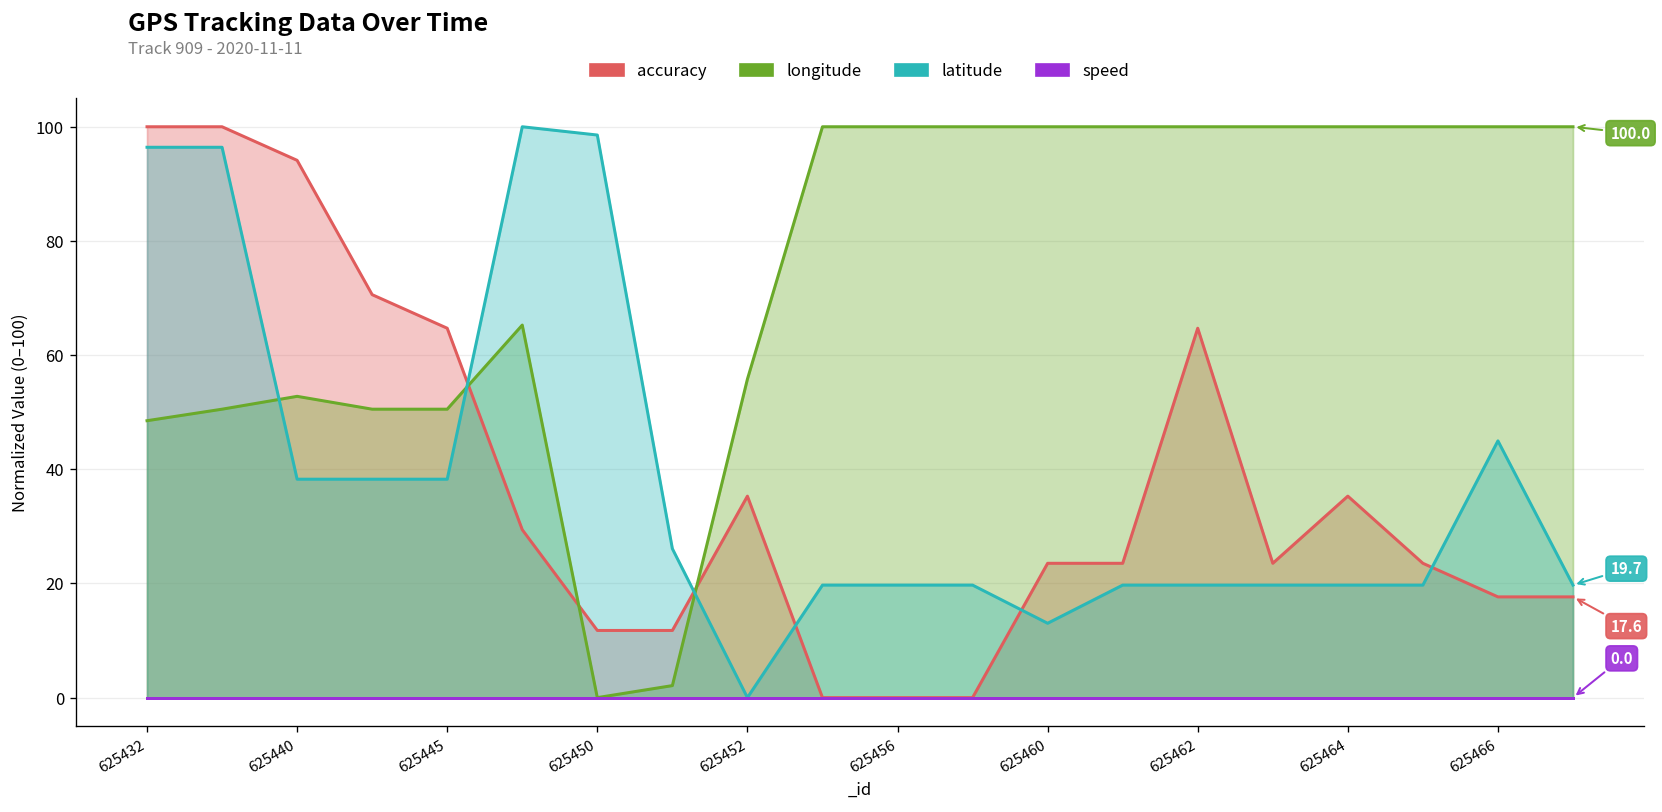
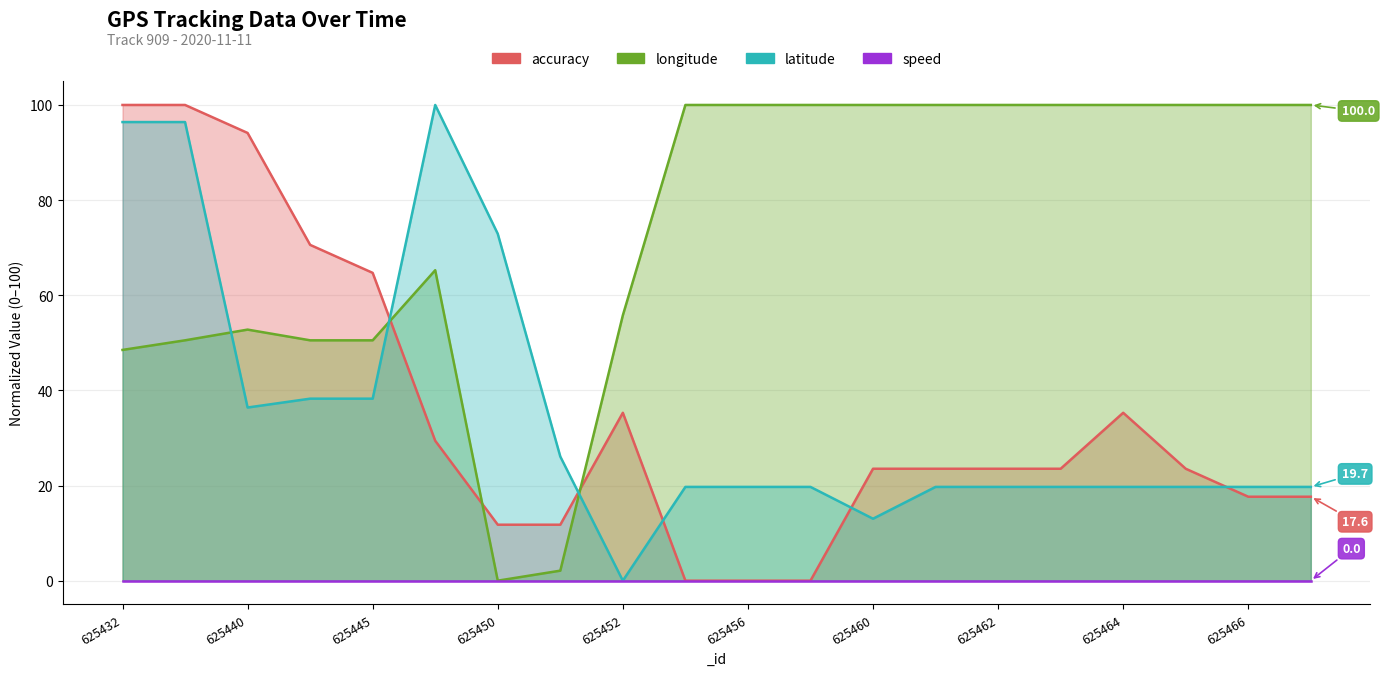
  {
    "accuracy": {
      "625432": 100,
      "625440": 94,
      "625445": 65,
      "625450": 12,
      "625452": 35,
      "625460": 24,
-     "625462": 65,
+     "625462": 24,
      "625464": 35,
      "625466": 18
    },
    "longitude": {
      "625432": 49,
      "625440": 53,
      "625445": 51,
      "625452": 56,
      "625456": 100,
      "625460": 100,
      "625462": 100,
      "625464": 100,
      "625466": 100
    },
    "latitude": {
      "625432": 96,
-     "625440": 38,
+     "625440": 36,
      "625445": 38,
-     "625450": 99,
+     "625450": 73,
      "625456": 20,
      "625460": 13,
      "625462": 20,
      "625464": 20,
-     "625466": 45
+     "625466": 20
    },
    "speed": {
      "625432": 0,
      "625440": 0,
      "625445": 0,
      "625460": 0,
      "625462": 0,
      "625464": 0,
      "625466": 0
    }
  }
